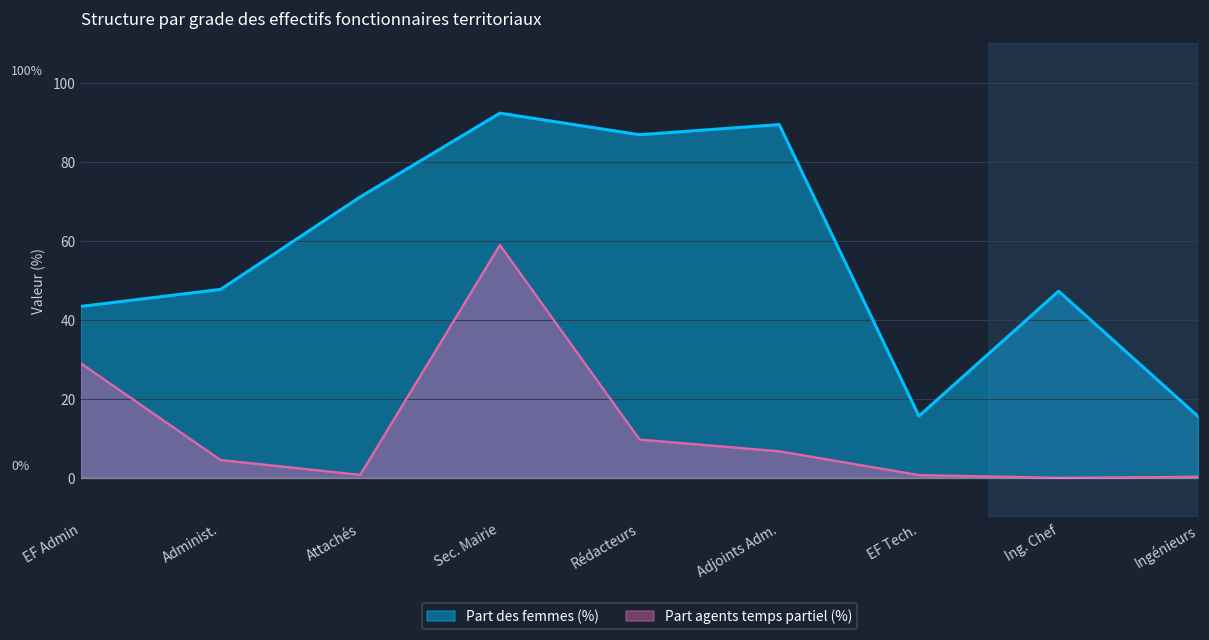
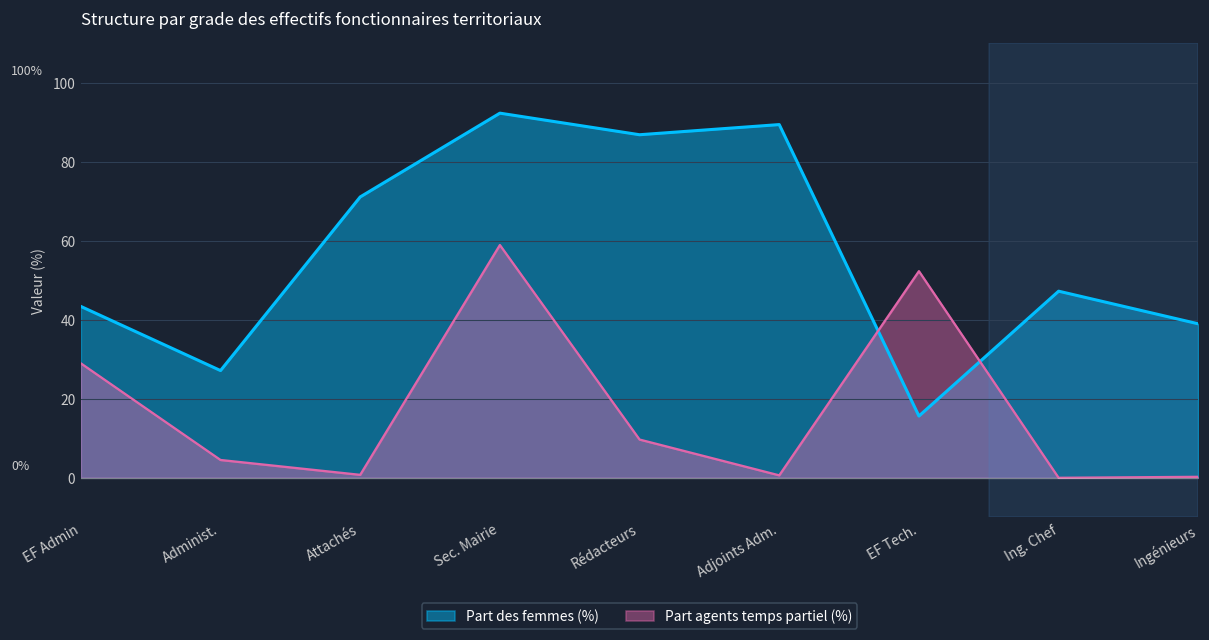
  {
    "Part des femmes (%)": {
      "EF Admin": 43,
-     "Administ.": 48,
+     "Administ.": 27,
      "Attachés": 71,
      "Sec. Mairie": 92,
      "Rédacteurs": 87,
      "Adjoints Adm.": 89,
      "EF Tech.": 16,
      "Ing. Chef": 47,
-     "Ingénieurs": 15
+     "Ingénieurs": 39
    },
    "Part agents temps partiel (%)": {
      "EF Admin": 29,
      "Administ.": 5,
      "Attachés": 1,
      "Sec. Mairie": 59,
      "Rédacteurs": 10,
-     "Adjoints Adm.": 7,
-     "EF Tech.": 1,
+     "Adjoints Adm.": 1,
+     "EF Tech.": 52,
      "Ing. Chef": 0,
      "Ingénieurs": 0
    }
  }
